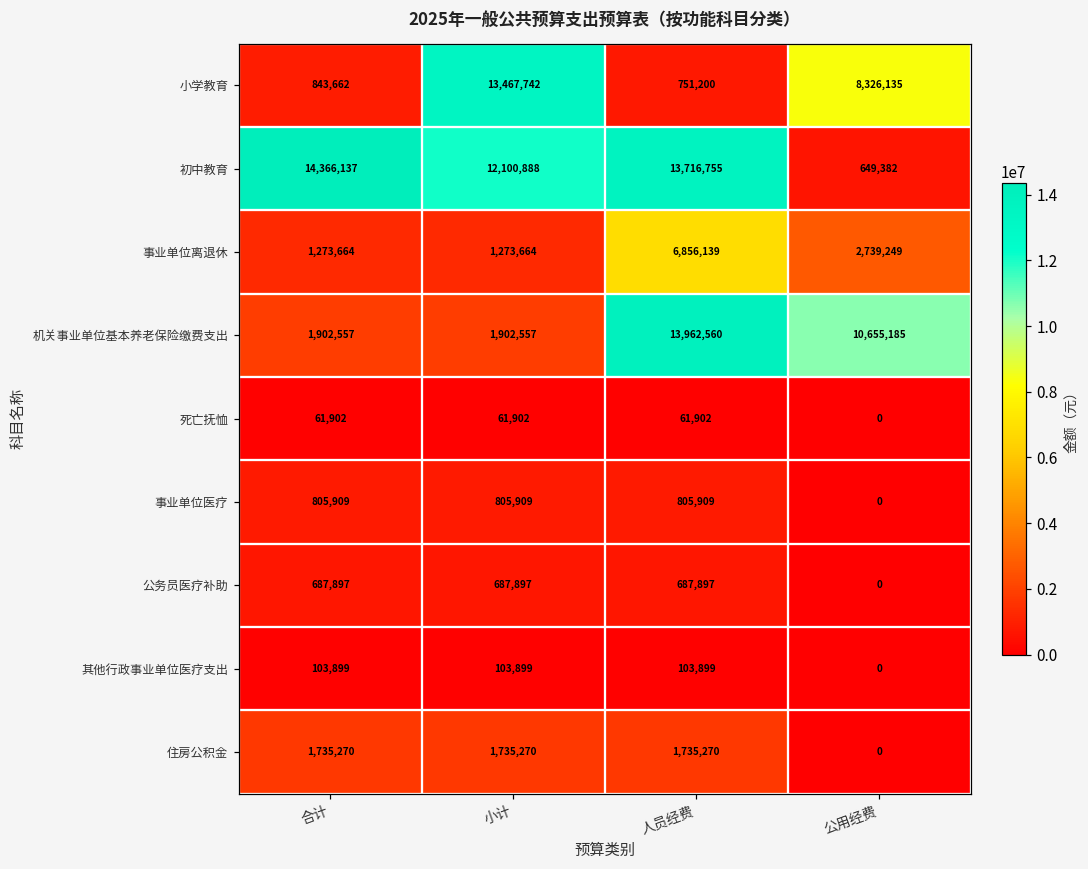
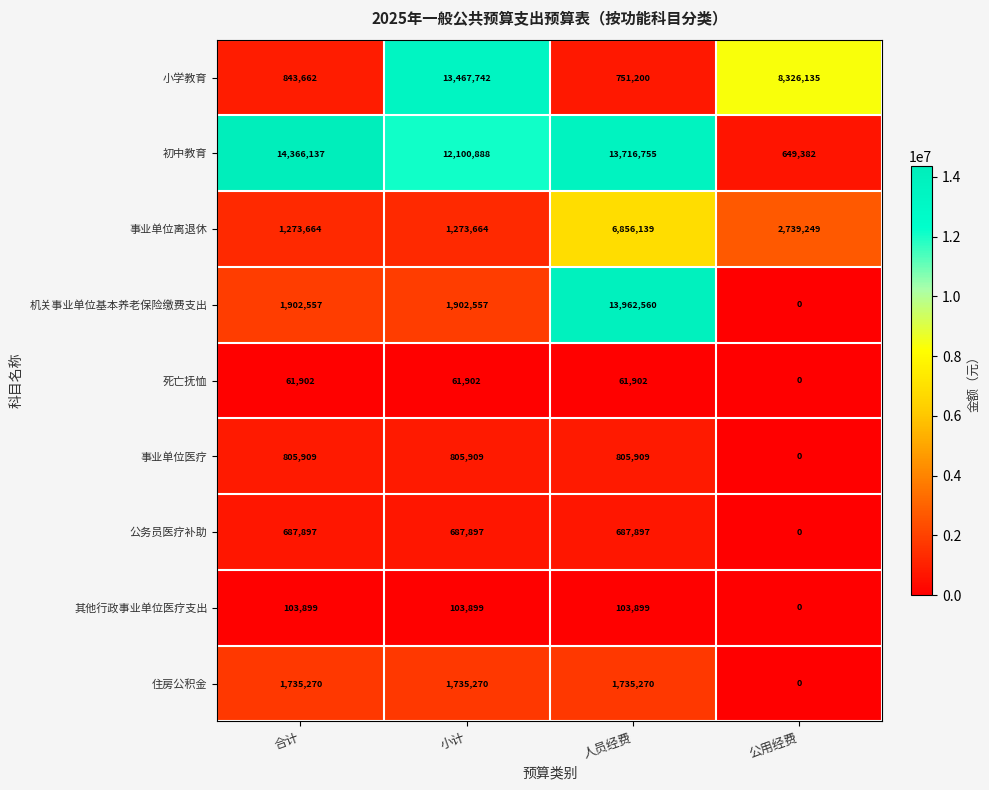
  {
    "小学教育": {
      "合计": "843,662",
      "小计": "13,467,742",
      "人员经费": "751,200",
      "公用经费": "8,326,135"
    },
    "初中教育": {
      "合计": "14,366,137",
      "小计": "12,100,888",
      "人员经费": "13,716,755",
      "公用经费": "649,382"
    },
    "事业单位离退休": {
      "合计": "1,273,664",
      "小计": "1,273,664",
      "人员经费": "6,856,139",
      "公用经费": "2,739,249"
    },
    "机关事业单位基本养老保险缴费支出": {
      "合计": "1,902,557",
      "小计": "1,902,557",
      "人员经费": "13,962,560",
-     "公用经费": "10,655,185"
+     "公用经费": "0"
    },
    "死亡抚恤": {
      "合计": "61,902",
      "小计": "61,902",
      "人员经费": "61,902",
      "公用经费": "0"
    },
    "事业单位医疗": {
      "合计": "805,909",
      "小计": "805,909",
      "人员经费": "805,909",
      "公用经费": "0"
    },
    "公务员医疗补助": {
      "合计": "687,897",
      "小计": "687,897",
      "人员经费": "687,897",
      "公用经费": "0"
    },
    "其他行政事业单位医疗支出": {
      "合计": "103,899",
      "小计": "103,899",
      "人员经费": "103,899",
      "公用经费": "0"
    },
    "住房公积金": {
      "合计": "1,735,270",
      "小计": "1,735,270",
      "人员经费": "1,735,270",
      "公用经费": "0"
    }
  }
